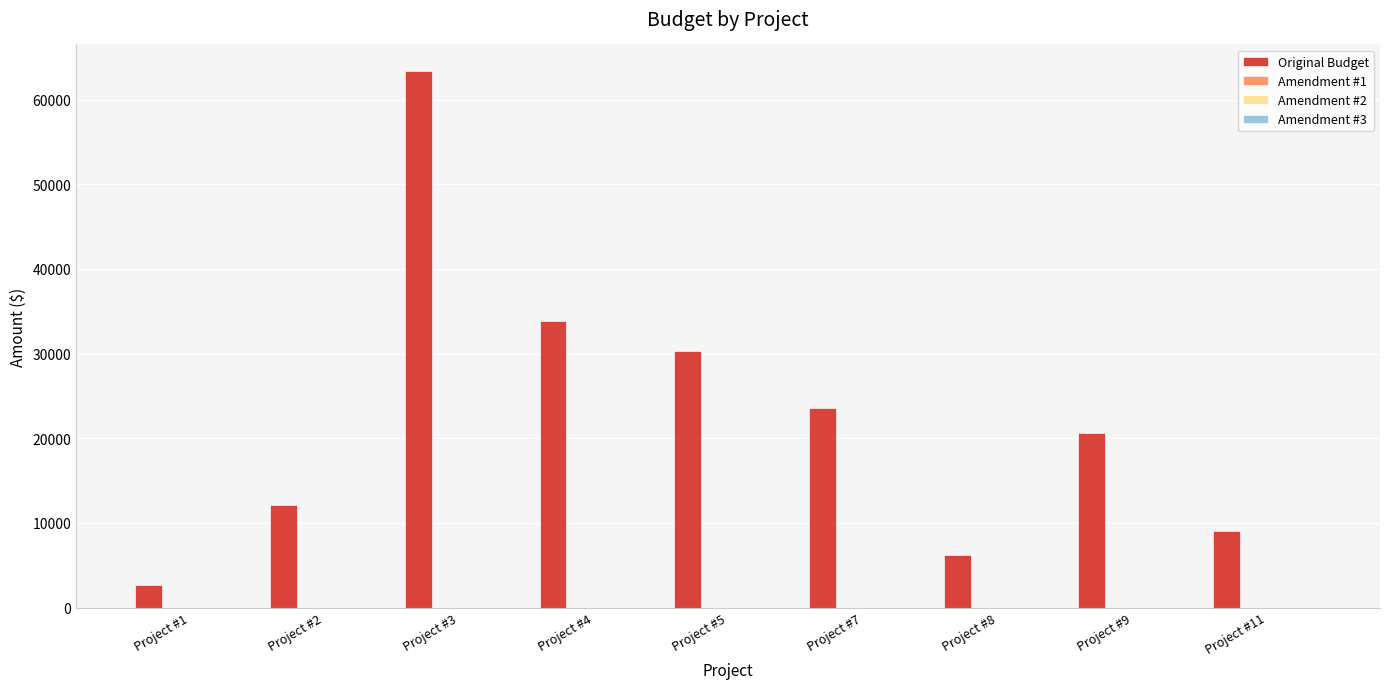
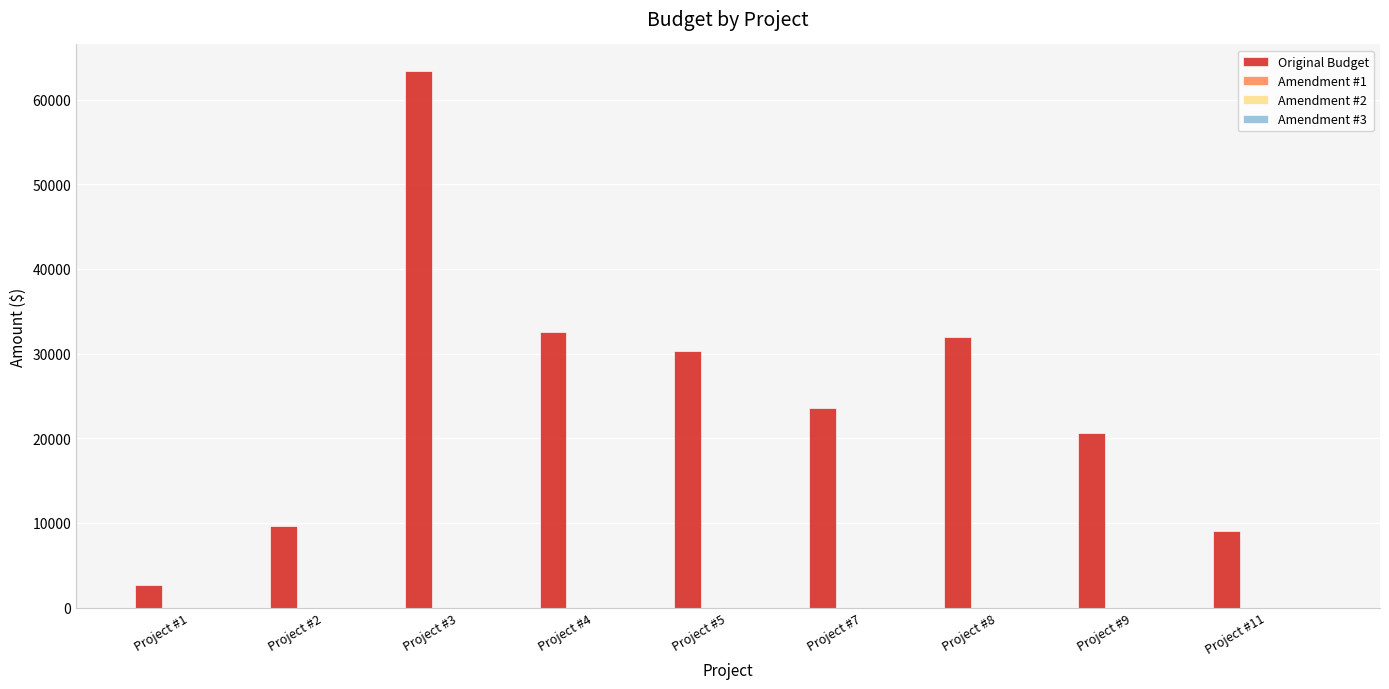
  {
    "Original Budget": {
      "Project #1": 3000,
-     "Project #2": 12000,
+     "Project #2": 10000,
      "Project #3": 63000,
-     "Project #4": 34000,
+     "Project #4": 33000,
      "Project #5": 30000,
      "Project #7": 24000,
-     "Project #8": 6000,
+     "Project #8": 32000,
      "Project #9": 21000,
      "Project #11": 9000
    },
    "Amendment #1": {
      "Project #1": 0,
      "Project #2": 0,
      "Project #3": 0,
      "Project #4": 0,
      "Project #5": 0,
      "Project #7": 0,
      "Project #8": 0,
      "Project #9": 0,
      "Project #11": 0
    },
    "Amendment #2": {
      "Project #1": 0,
      "Project #2": 0,
      "Project #3": 0,
      "Project #4": 0,
      "Project #5": 0,
      "Project #7": 0,
      "Project #8": 0,
      "Project #9": 0,
      "Project #11": 0
    },
    "Amendment #3": {
      "Project #1": 0,
      "Project #2": 0,
      "Project #3": 0,
      "Project #4": 0,
      "Project #5": 0,
      "Project #7": 0,
      "Project #8": 0,
      "Project #9": 0,
      "Project #11": 0
    }
  }
